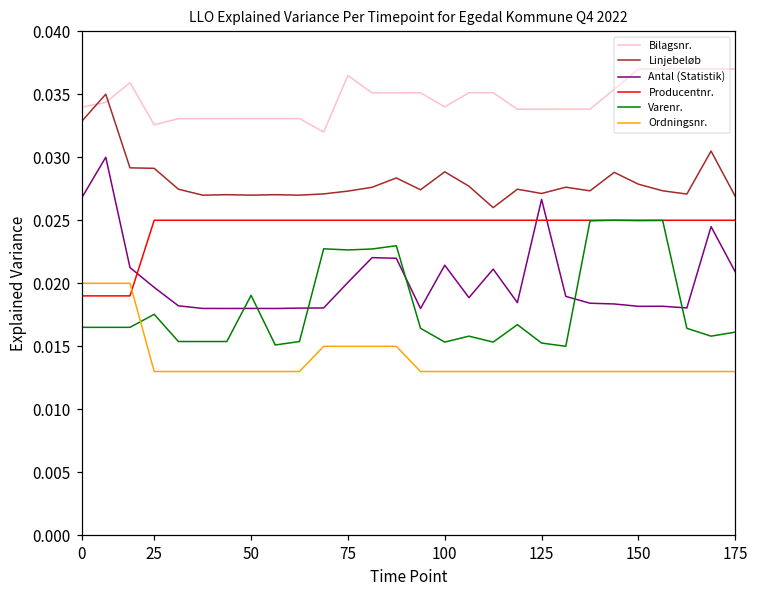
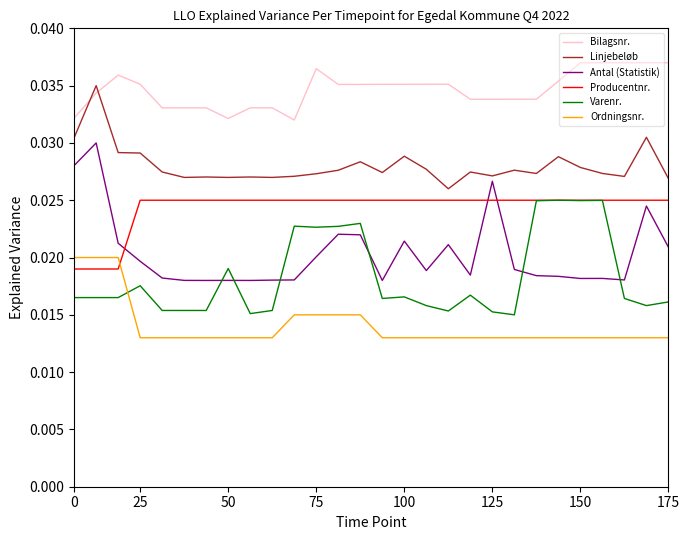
  {
    "Bilagsnr.": {
-     "0": 0.0340,
-     "25": 0.0326,
-     "50": 0.0331,
+     "0": 0.0322,
+     "25": 0.0351,
+     "50": 0.0321,
      "75": 0.0365,
-     "100": 0.0340,
+     "100": 0.0351,
      "125": 0.0338,
      "175": 0.0370
    },
    "Linjebeløb": {
-     "0": 0.0328,
+     "0": 0.0305,
      "25": 0.0291,
      "50": 0.0270,
      "75": 0.0273,
      "100": 0.0288,
      "125": 0.0271,
      "150": 0.0279,
      "175": 0.0269
    },
    "Antal (Statistik)": {
-     "0": 0.0268,
+     "0": 0.0280,
      "25": 0.0197,
      "50": 0.0180,
      "75": 0.0201,
      "100": 0.0214,
      "125": 0.0267,
      "150": 0.0182,
      "175": 0.0209
    },
    "Producentnr.": {
      "0": 0.0190,
      "25": 0.0250,
      "50": 0.0250,
      "75": 0.0250,
      "100": 0.0250,
      "125": 0.0250,
      "175": 0.0250
    },
    "Varenr.": {
      "0": 0.0165,
      "25": 0.0175,
      "50": 0.0190,
      "75": 0.0226,
-     "100": 0.0153,
+     "100": 0.0166,
      "125": 0.0153,
      "175": 0.0161
    },
    "Ordningsnr.": {
      "0": 0.0200,
      "25": 0.0130,
      "50": 0.0130,
      "75": 0.0150,
      "100": 0.0130,
      "125": 0.0130,
      "150": 0.0130,
      "175": 0.0130
    }
  }
